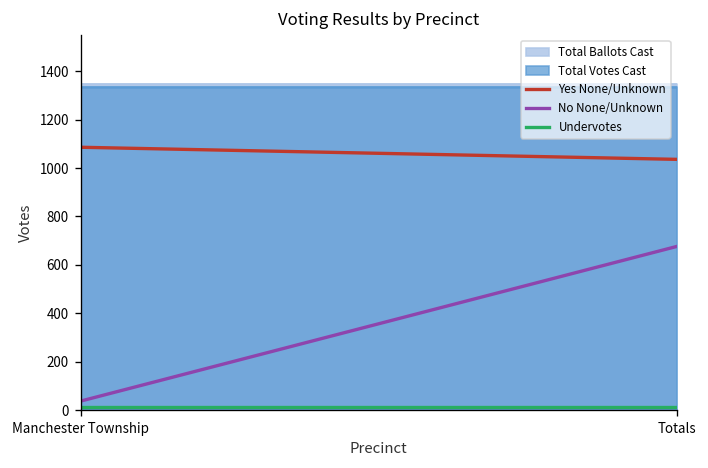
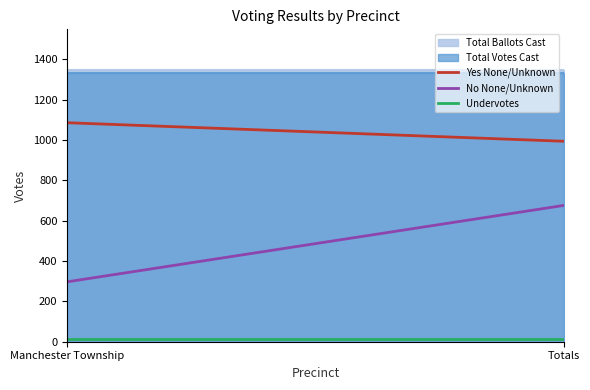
  {
    "Total Ballots Cast": {
      "Manchester Township": 1350,
      "Totals": 1350
    },
    "Total Votes Cast": {
      "Manchester Township": 1330,
      "Totals": 1330
    },
    "Yes None/Unknown": {
      "Manchester Township": 1090,
-     "Totals": 1040
+     "Totals": 990
    },
    "No None/Unknown": {
-     "Manchester Township": 40,
+     "Manchester Township": 300,
      "Totals": 680
    },
    "Undervotes": {
      "Manchester Township": 10,
      "Totals": 10
    }
  }
